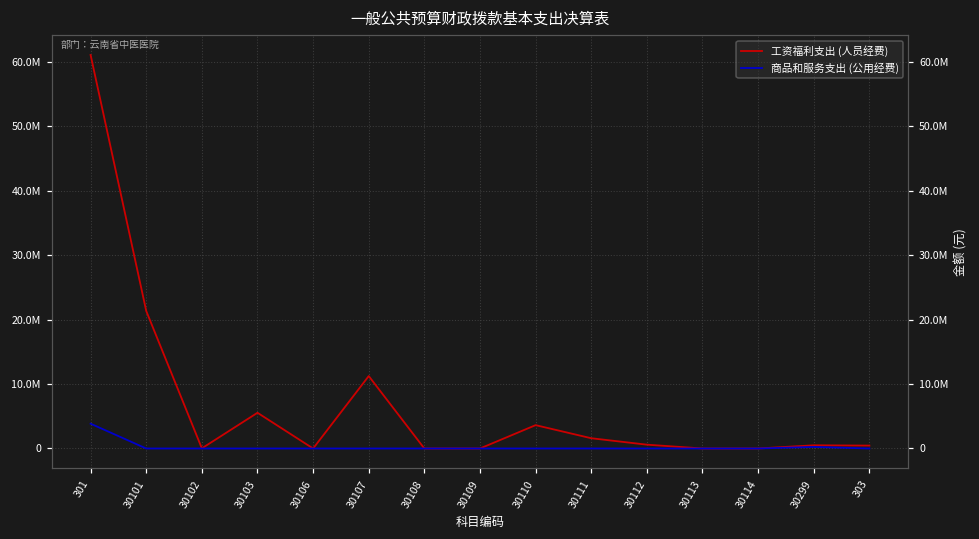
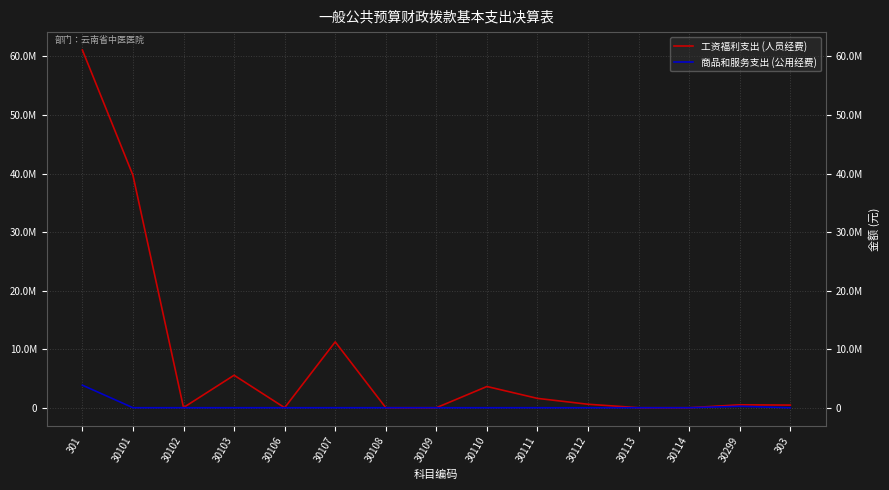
  {
    "工资福利支出 (人员经费)": {
      "301": 61000000,
-     "30101": 21000000,
+     "30101": 40000000,
      "30103": 6000000,
      "30107": 11000000,
      "30110": 4000000,
      "30111": 2000000,
      "30112": 1000000,
      "303": 0
    },
    "商品和服务支出 (公用经费)": {
      "301": 4000000,
      "30101": 0,
      "30103": 0,
      "30107": 0,
      "30110": 0,
      "30111": 0,
      "30112": 0,
      "303": 0
    }
  }
